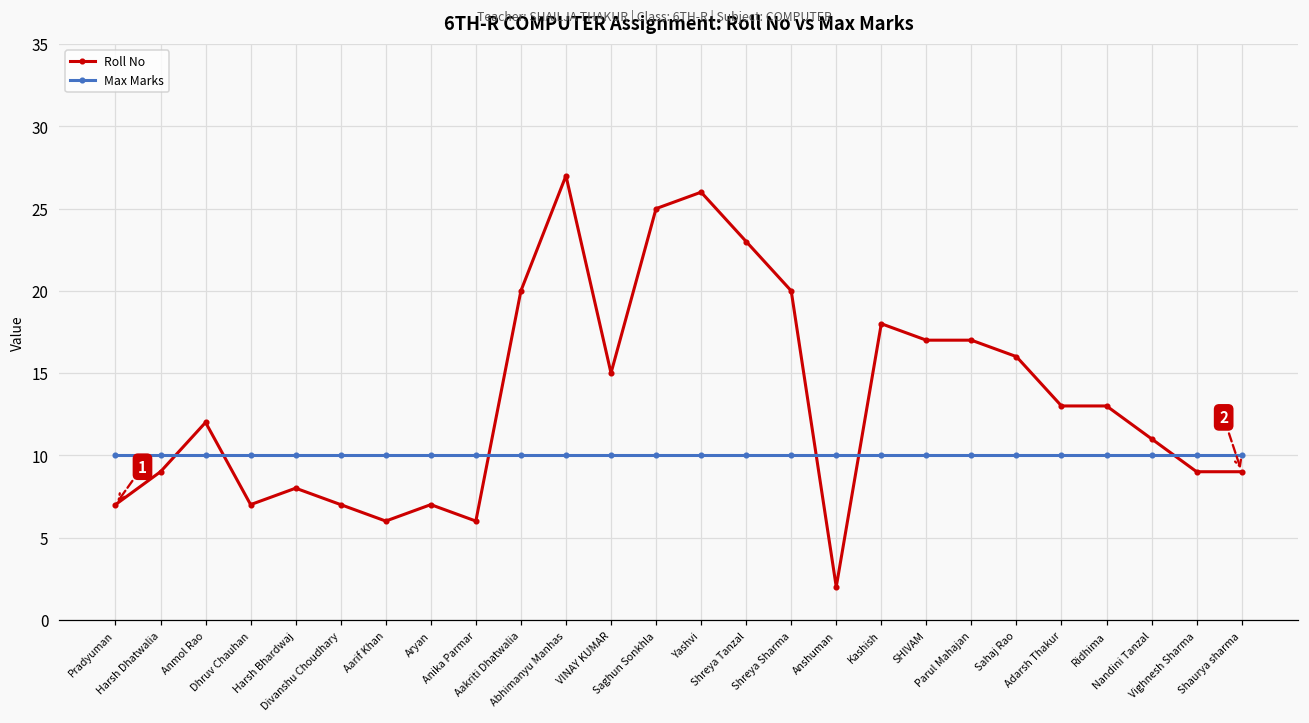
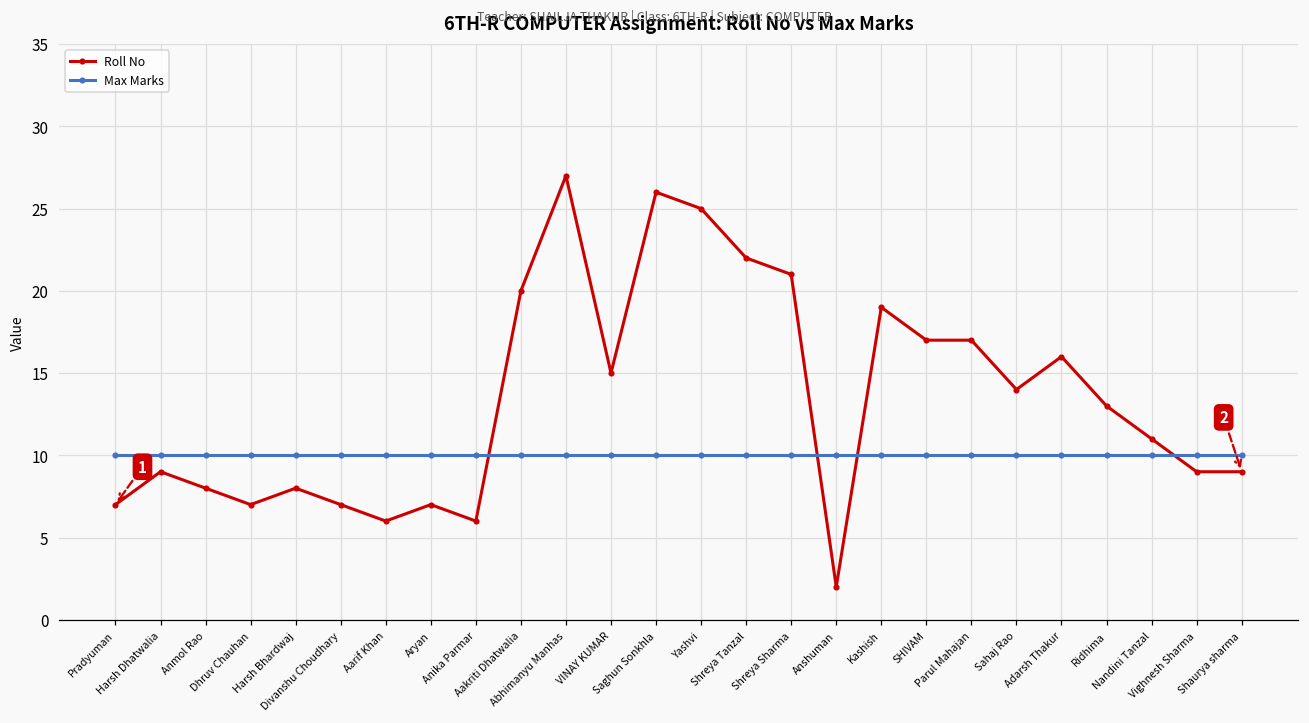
  {
    "Roll No": {
      "Pradyuman": 7,
      "Harsh Dhatwalia": 9,
-     "Anmol Rao": 12,
+     "Anmol Rao": 8,
      "Dhruv Chauhan": 7,
      "Harsh Bhardwaj": 8,
      "Divanshu Choudhary": 7,
      "Aarif Khan": 6,
      "Aryan": 7,
      "Anika Parmar": 6,
      "Aakriti Dhatwalia": 20,
      "Abhimanyu Manhas": 27,
      "VINAY KUMAR": 15,
-     "Saghun Sonkhla": 25,
-     "Yashvi": 26,
-     "Shreya Tanzal": 23,
-     "Shreya Sharma": 20,
+     "Saghun Sonkhla": 26,
+     "Yashvi": 25,
+     "Shreya Tanzal": 22,
+     "Shreya Sharma": 21,
      "Anshuman": 2,
-     "Kashish": 18,
+     "Kashish": 19,
      "SHIVAM": 17,
      "Parul Mahajan": 17,
-     "Sahaj Rao": 16,
-     "Adarsh Thakur": 13,
+     "Sahaj Rao": 14,
+     "Adarsh Thakur": 16,
      "Ridhima": 13,
      "Nandini Tanzal": 11,
      "Vighnesh Sharma": 9,
      "Shaurya sharma": 9
    },
    "Max Marks": {
      "Pradyuman": 10,
      "Harsh Dhatwalia": 10,
      "Anmol Rao": 10,
      "Dhruv Chauhan": 10,
      "Harsh Bhardwaj": 10,
      "Divanshu Choudhary": 10,
      "Aarif Khan": 10,
      "Aryan": 10,
      "Anika Parmar": 10,
      "Aakriti Dhatwalia": 10,
      "Abhimanyu Manhas": 10,
      "VINAY KUMAR": 10,
      "Saghun Sonkhla": 10,
      "Yashvi": 10,
      "Shreya Tanzal": 10,
      "Shreya Sharma": 10,
      "Anshuman": 10,
      "Kashish": 10,
      "SHIVAM": 10,
      "Parul Mahajan": 10,
      "Sahaj Rao": 10,
      "Adarsh Thakur": 10,
      "Ridhima": 10,
      "Nandini Tanzal": 10,
      "Vighnesh Sharma": 10,
      "Shaurya sharma": 10
    }
  }
